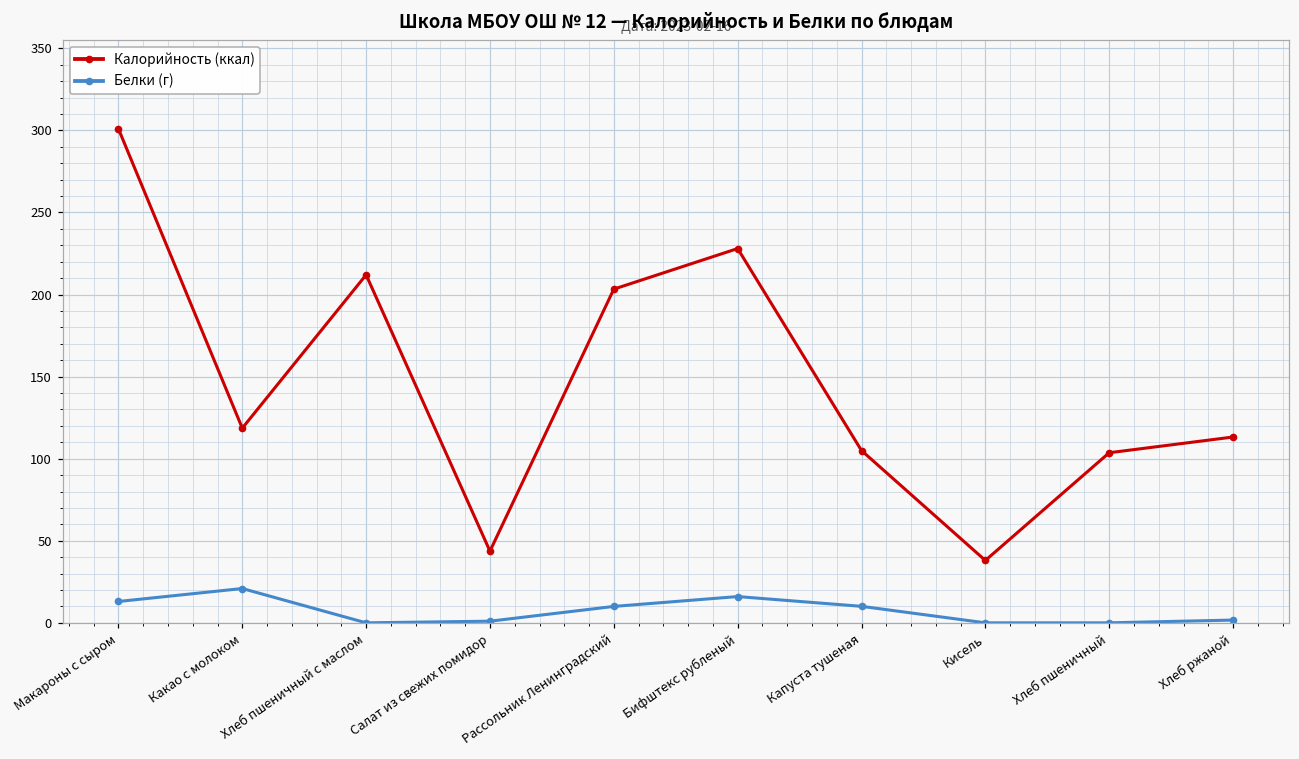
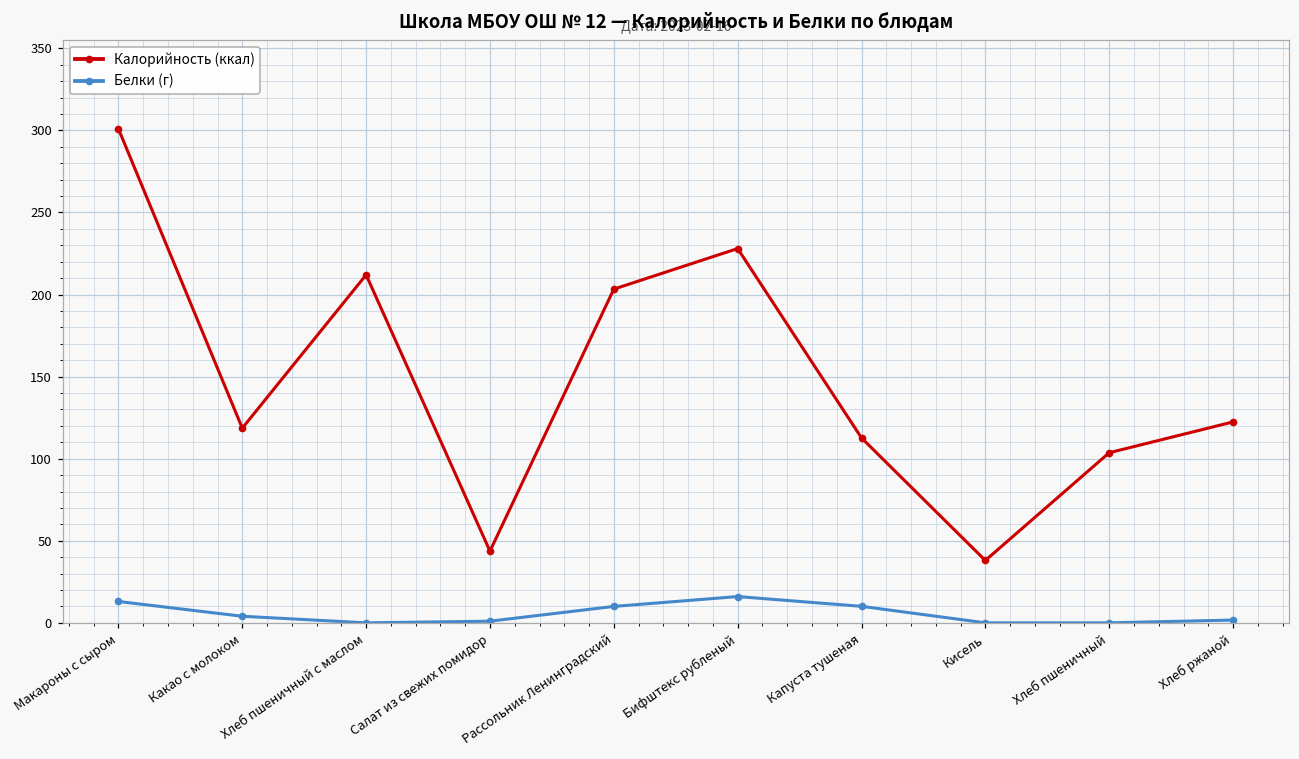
  {
    "Калорийность (ккал)": {
      "Макароны с сыром": 301,
      "Какао с молоком": 119,
      "Хлеб пшеничный с маслом": 212,
      "Салат из свежих помидор": 44,
      "Рассольник Ленинградский": 203,
      "Бифштекс рубленый": 228,
-     "Капуста тушеная": 105,
+     "Капуста тушеная": 113,
      "Кисель": 38,
      "Хлеб пшеничный": 104,
-     "Хлеб ржаной": 113
+     "Хлеб ржаной": 122
    },
    "Белки (г)": {
      "Макароны с сыром": 13,
-     "Какао с молоком": 21,
+     "Какао с молоком": 4,
      "Хлеб пшеничный с маслом": 0,
      "Салат из свежих помидор": 1,
      "Рассольник Ленинградский": 10,
      "Бифштекс рубленый": 16,
      "Капуста тушеная": 10,
      "Кисель": 0,
      "Хлеб пшеничный": 0,
      "Хлеб ржаной": 2
    }
  }
